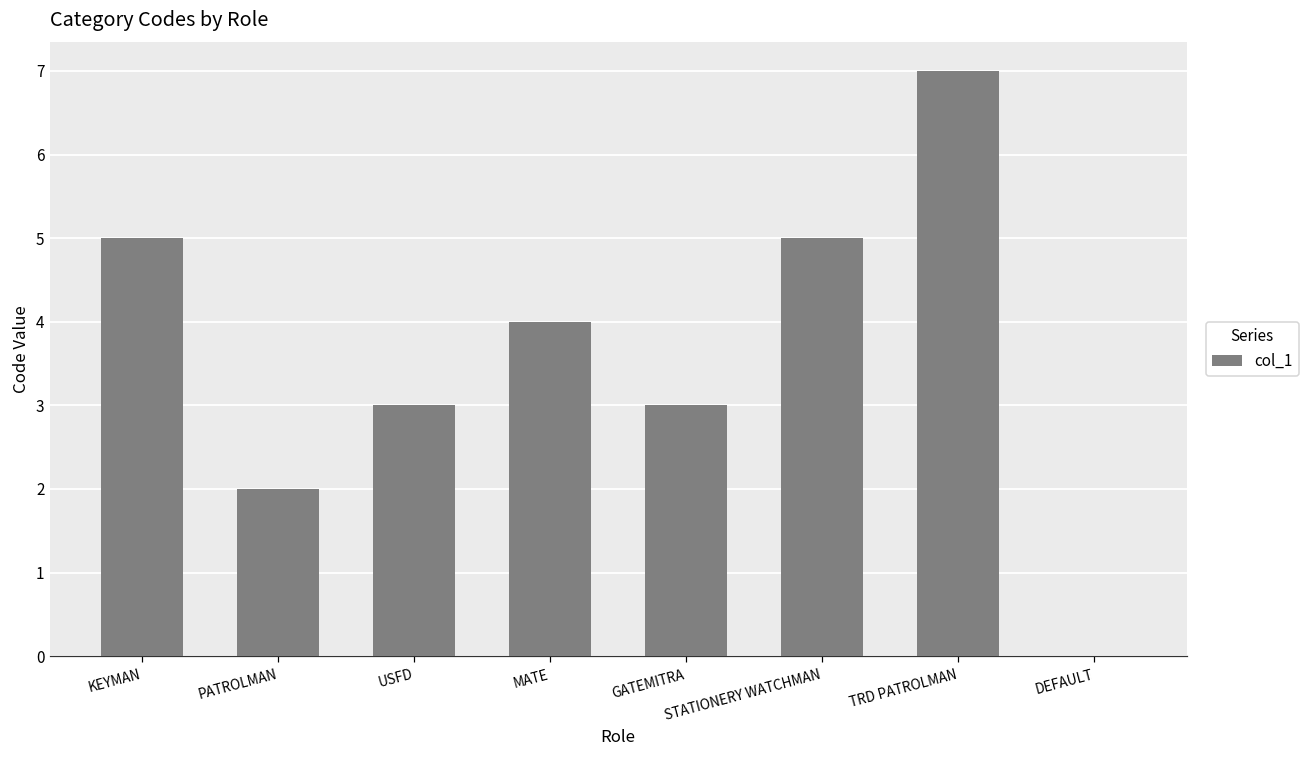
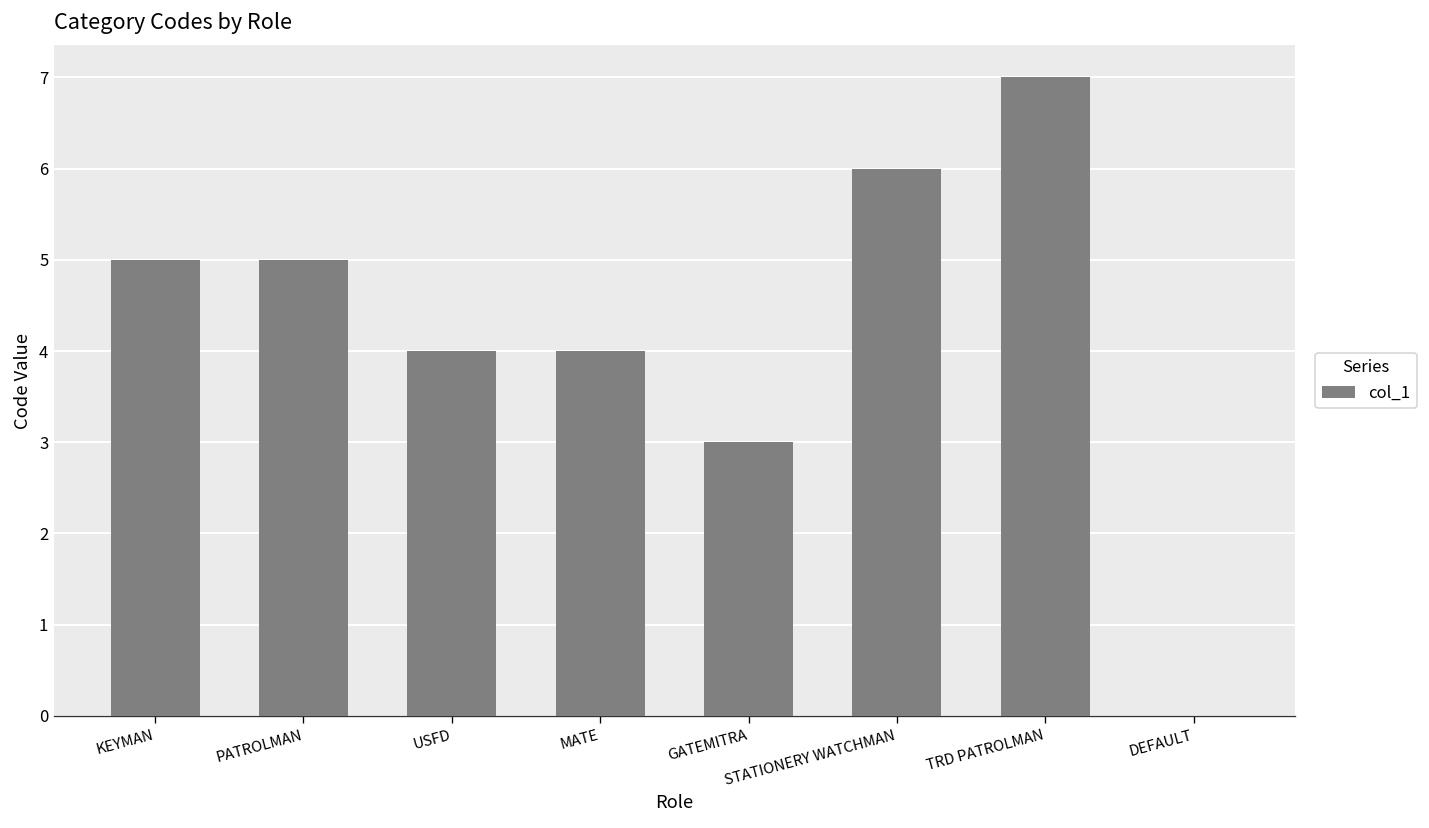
  {
    "KEYMAN": 5,
-   "PATROLMAN": 2,
-   "USFD": 3,
+   "PATROLMAN": 5,
+   "USFD": 4,
    "MATE": 4,
    "GATEMITRA": 3,
-   "STATIONERY WATCHMAN": 5,
+   "STATIONERY WATCHMAN": 6,
    "TRD PATROLMAN": 7,
    "DEFAULT": 0
  }
